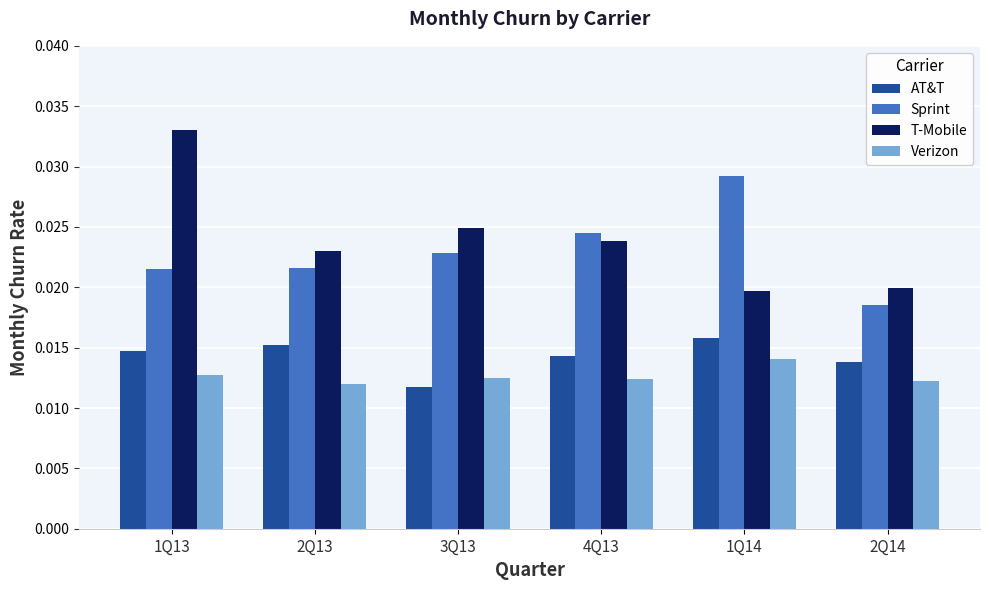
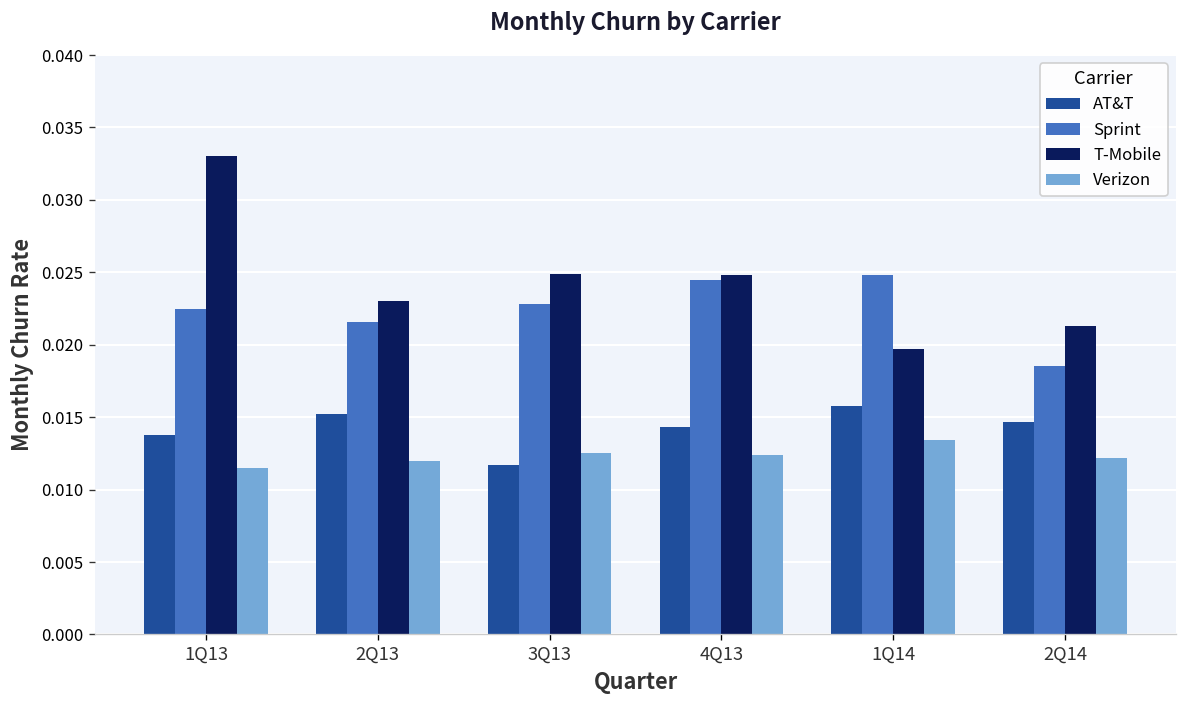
  {
    "AT&T": {
-     "1Q13": 0.0147,
+     "1Q13": 0.0138,
      "2Q13": 0.0152,
      "3Q13": 0.0117,
      "4Q13": 0.0143,
      "1Q14": 0.0158,
-     "2Q14": 0.0138
+     "2Q14": 0.0147
    },
    "Sprint": {
-     "1Q13": 0.0215,
+     "1Q13": 0.0225,
      "2Q13": 0.0216,
      "3Q13": 0.0228,
      "4Q13": 0.0245,
-     "1Q14": 0.0292,
+     "1Q14": 0.0248,
      "2Q14": 0.0185
    },
    "T-Mobile": {
      "1Q13": 0.0330,
      "2Q13": 0.0230,
      "3Q13": 0.0249,
-     "4Q13": 0.0238,
+     "4Q13": 0.0248,
      "1Q14": 0.0197,
-     "2Q14": 0.0199
+     "2Q14": 0.0213
    },
    "Verizon": {
-     "1Q13": 0.0127,
+     "1Q13": 0.0115,
      "2Q13": 0.0120,
      "3Q13": 0.0125,
      "4Q13": 0.0124,
-     "1Q14": 0.0141,
+     "1Q14": 0.0134,
      "2Q14": 0.0122
    }
  }
